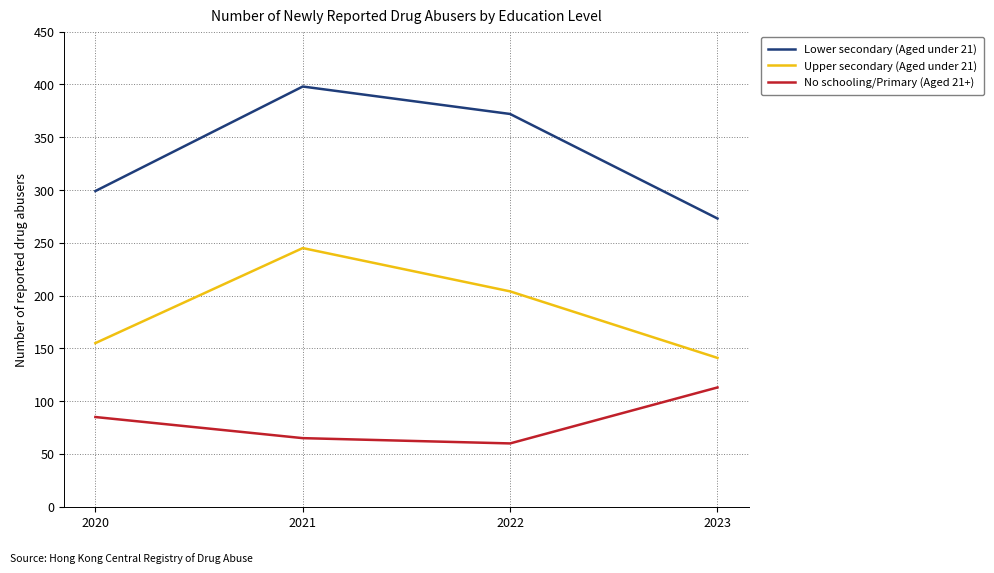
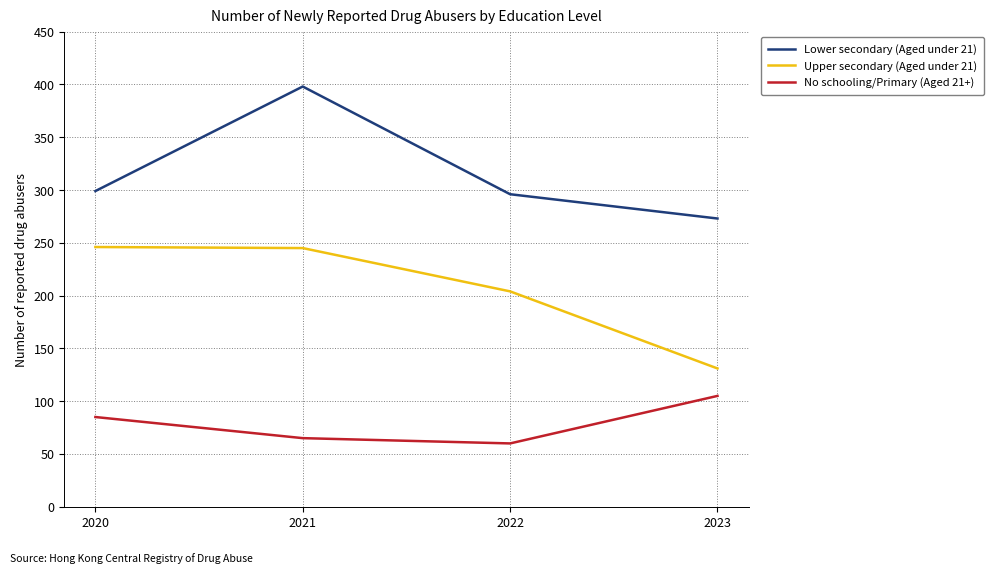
  {
    "Lower secondary (Aged under 21)": {
      "2020": 299,
      "2021": 398,
-     "2022": 372,
+     "2022": 296,
      "2023": 273
    },
    "Upper secondary (Aged under 21)": {
-     "2020": 155,
+     "2020": 246,
      "2021": 245,
      "2022": 204,
-     "2023": 141
+     "2023": 131
    },
    "No schooling/Primary (Aged 21+)": {
      "2020": 85,
      "2021": 65,
      "2022": 60,
-     "2023": 113
+     "2023": 105
    }
  }
